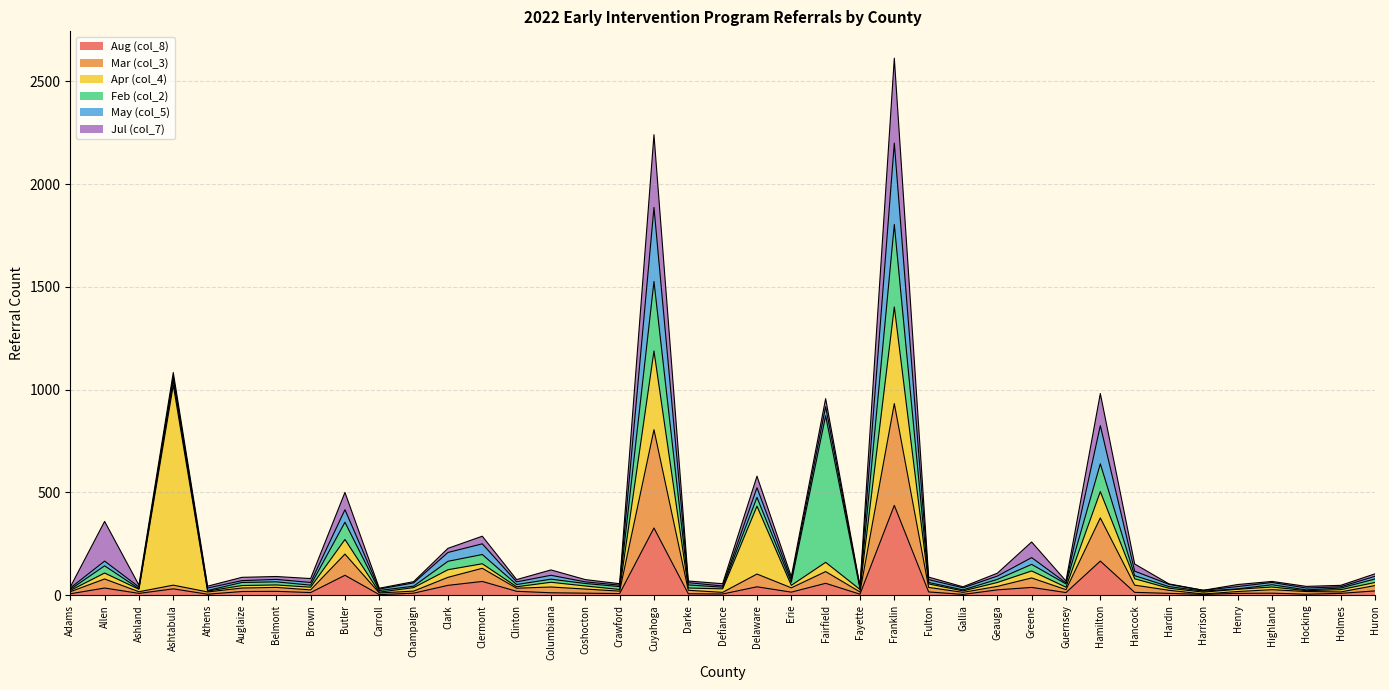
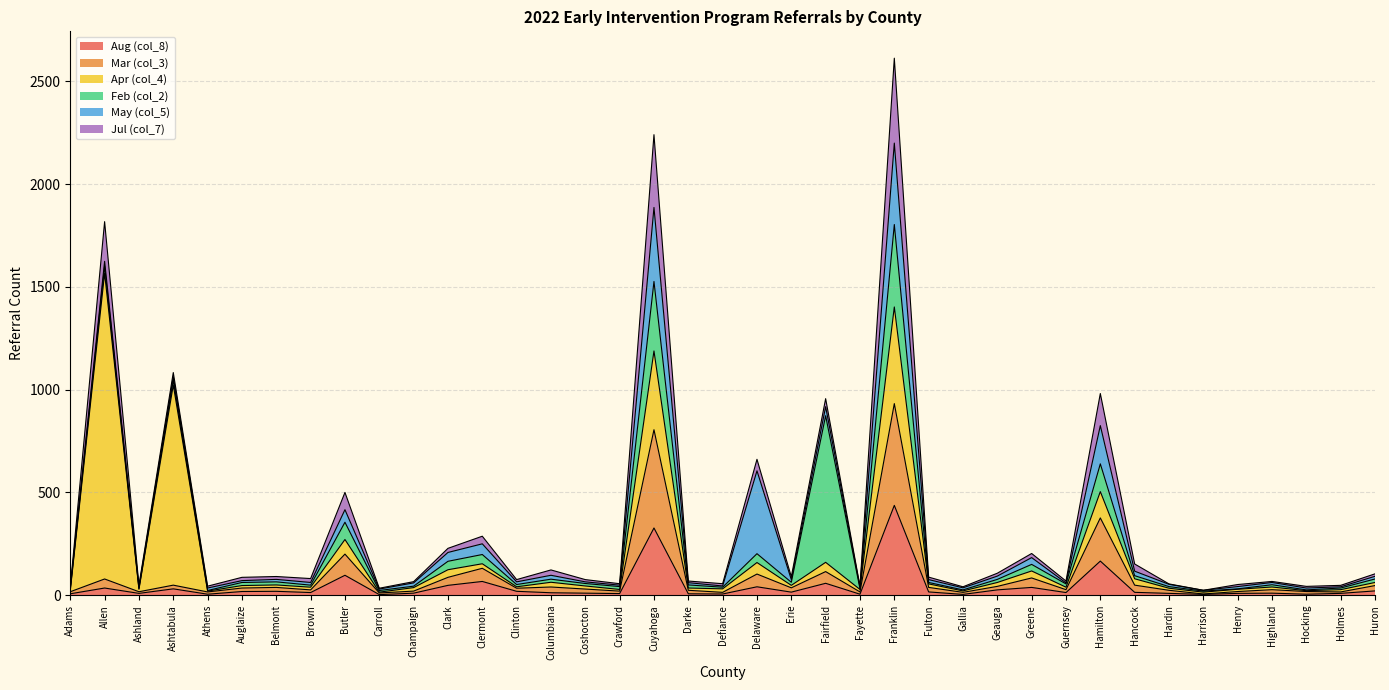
  {
    "Apr (col_4)": {
-     "Allen": 30,
+     "Allen": 1490,
      "Ashtabula": 970,
      "Butler": 70,
      "Clark": 40,
      "Clermont": 20,
      "Columbiana": 20,
      "Cuyahoga": 380,
-     "Delaware": 330,
+     "Delaware": 60,
      "Fairfield": 50,
      "Franklin": 470,
      "Geauga": 20,
      "Greene": 30,
      "Hamilton": 130,
      "Hancock": 30,
      "Huron": 20
    },
    "Feb (col_2)": {
      "Allen": 40,
      "Ashtabula": 20,
      "Butler": 80,
      "Clark": 40,
      "Clermont": 50,
      "Columbiana": 20,
      "Cuyahoga": 340,
      "Delaware": 40,
      "Erie": 20,
      "Fairfield": 710,
      "Franklin": 400,
      "Geauga": 20,
      "Greene": 30,
      "Hamilton": 140,
      "Hancock": 20,
      "Huron": 20
    },
    "May (col_5)": {
      "Allen": 20,
      "Ashtabula": 20,
      "Brown": 10,
      "Butler": 60,
      "Clark": 40,
      "Clermont": 50,
      "Columbiana": 20,
      "Cuyahoga": 360,
-     "Delaware": 50,
+     "Delaware": 400,
      "Erie": 10,
      "Fairfield": 40,
      "Franklin": 400,
      "Geauga": 20,
      "Greene": 30,
      "Hamilton": 190,
      "Hancock": 20
    },
    "Jul (col_7)": {
      "Allen": 190,
      "Ashtabula": 20,
      "Auglaize": 20,
      "Belmont": 10,
      "Brown": 20,
      "Butler": 80,
      "Clark": 20,
      "Clermont": 40,
      "Columbiana": 30,
      "Cuyahoga": 350,
      "Delaware": 60,
      "Erie": 10,
      "Fairfield": 40,
      "Franklin": 410,
      "Geauga": 10,
-     "Greene": 80,
+     "Greene": 20,
      "Hamilton": 160,
      "Hancock": 40
    }
  }
